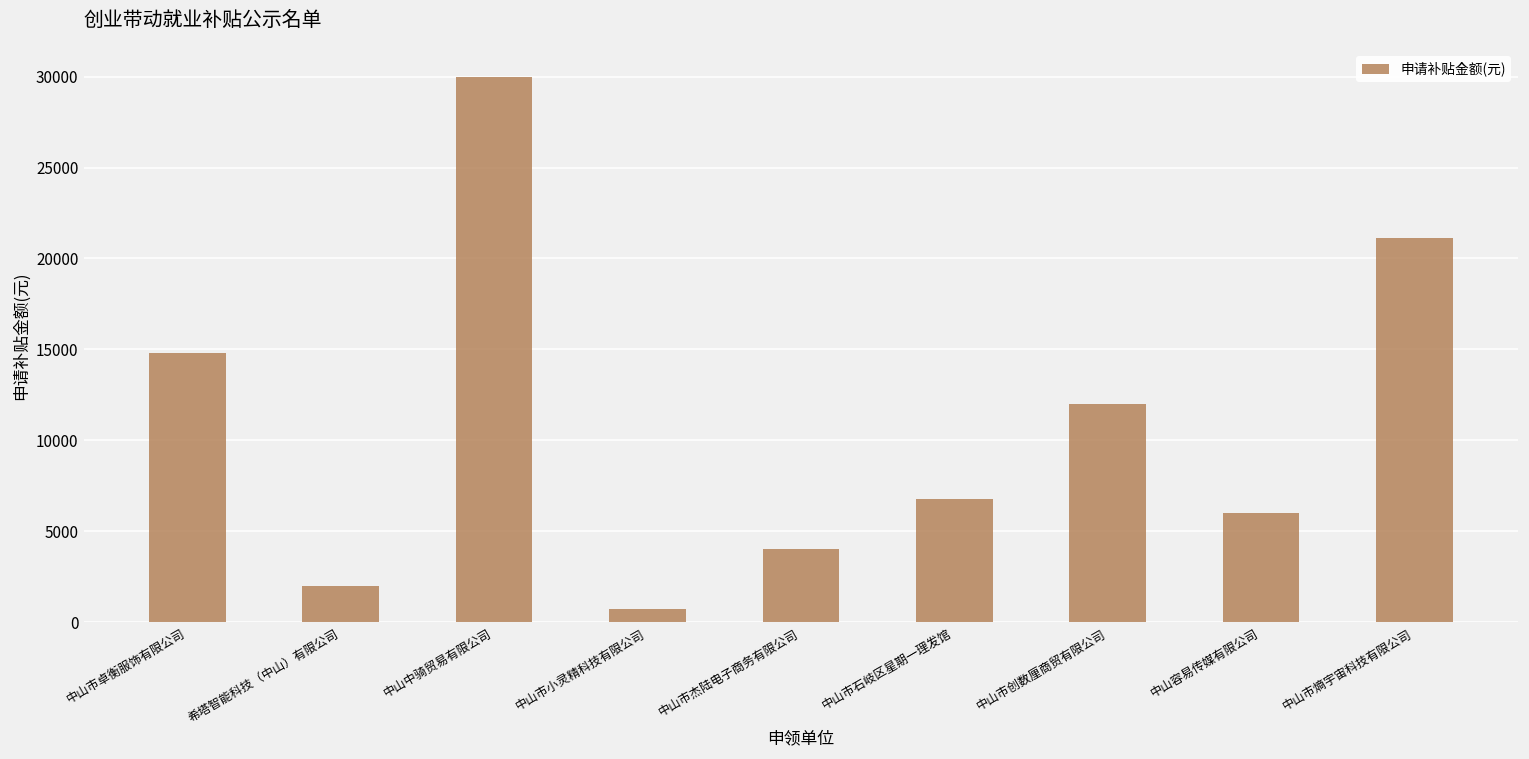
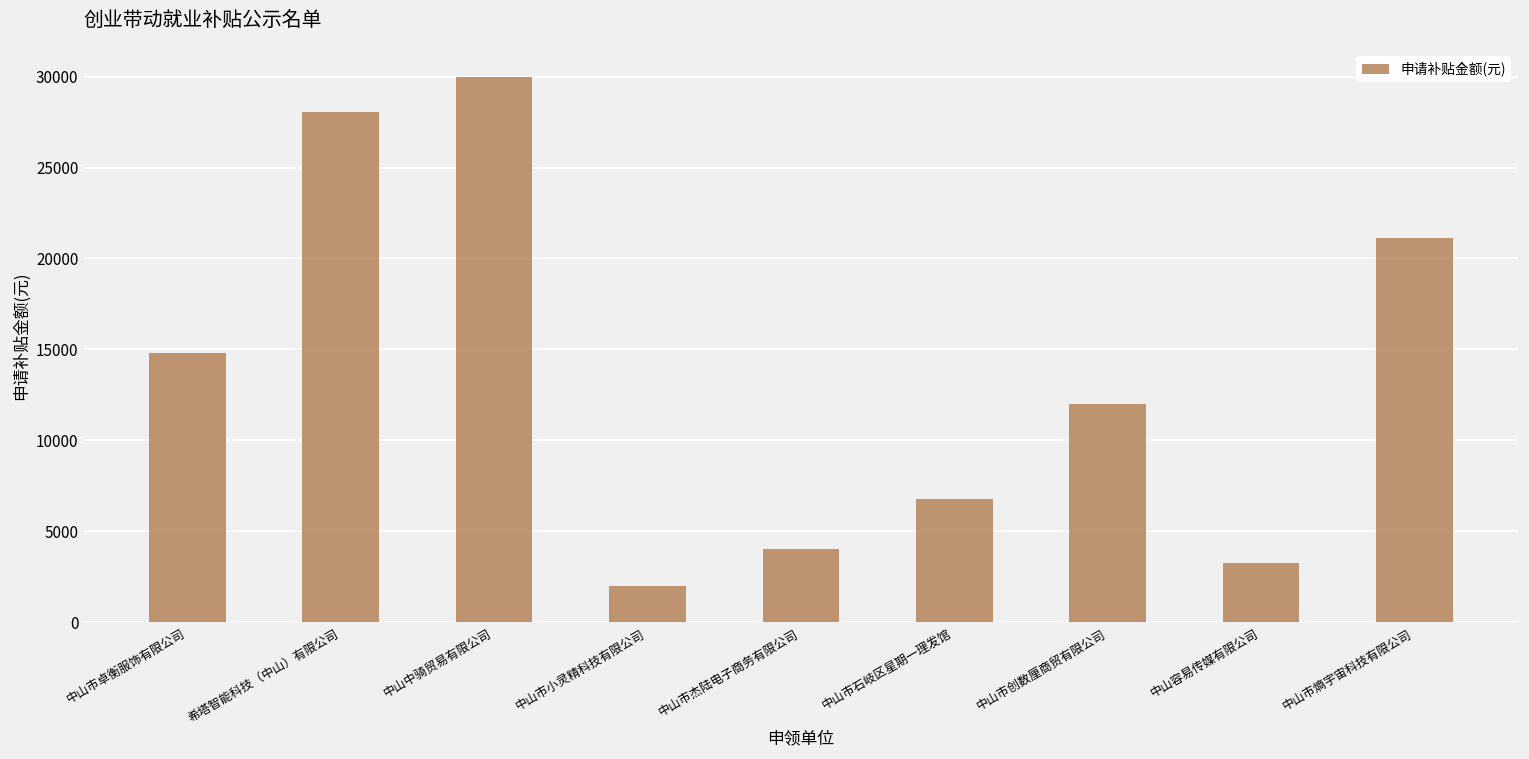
  {
    "中山市卓衡服饰有限公司": 14800,
-   "希塔智能科技（中山）有限公司": 2000,
+   "希塔智能科技（中山）有限公司": 28000,
    "中山中骑贸易有限公司": 30000,
-   "中山市小灵精科技有限公司": 700,
+   "中山市小灵精科技有限公司": 2000,
    "中山市杰陆电子商务有限公司": 4000,
    "中山市石岐区星期一理发馆": 6800,
    "中山市创数厘商贸有限公司": 12000,
-   "中山容易传媒有限公司": 6000,
+   "中山容易传媒有限公司": 3200,
    "中山市熵宇宙科技有限公司": 21100
  }
